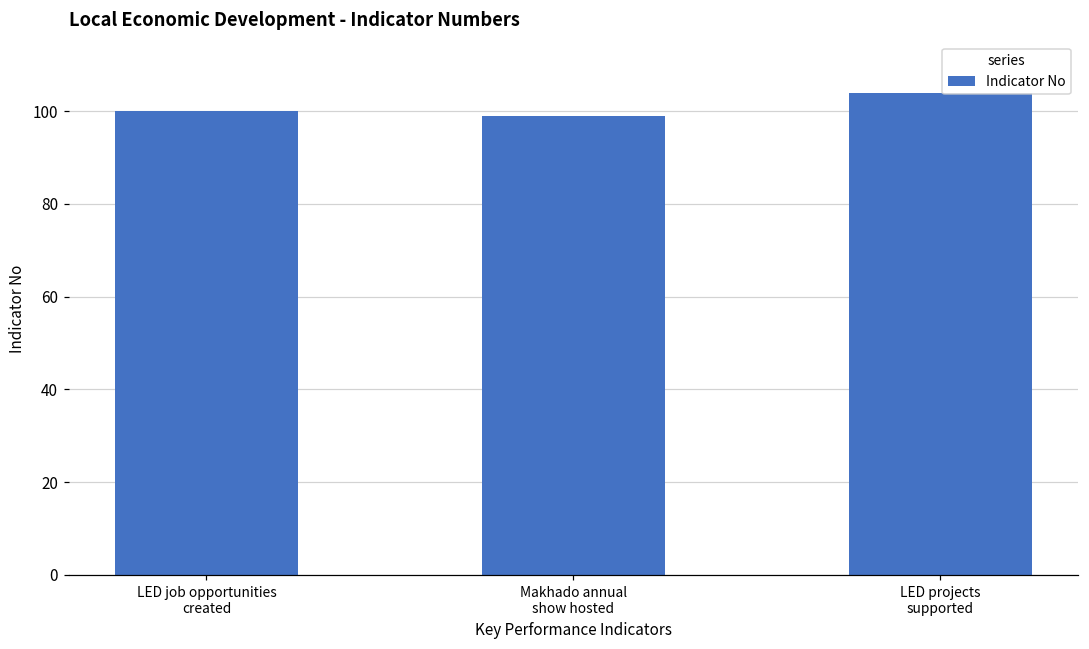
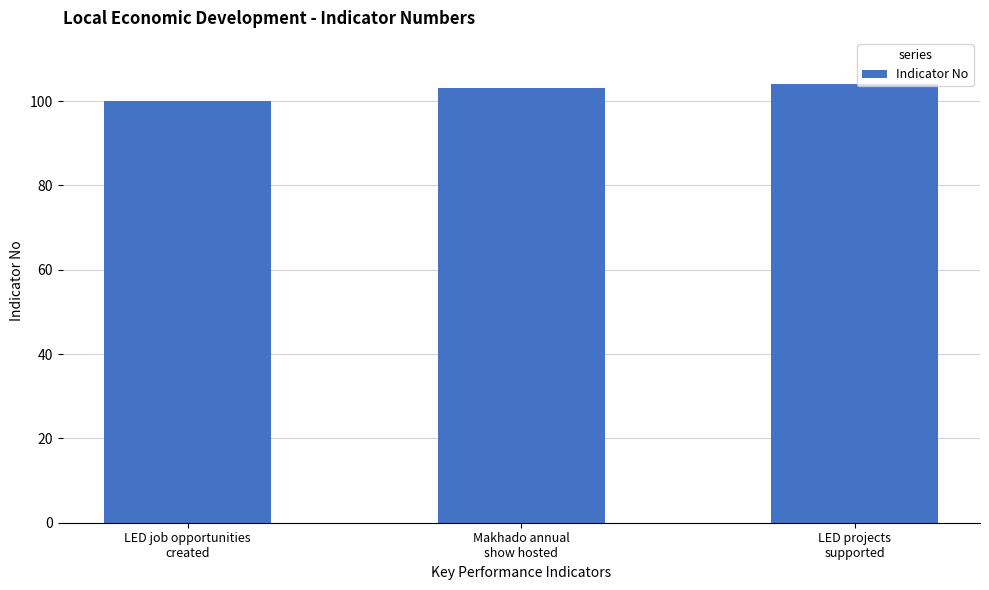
  {
    "LED job opportunities created": 100,
-   "Makhado annual show hosted": 99,
+   "Makhado annual show hosted": 103,
    "LED projects supported": 104
  }
